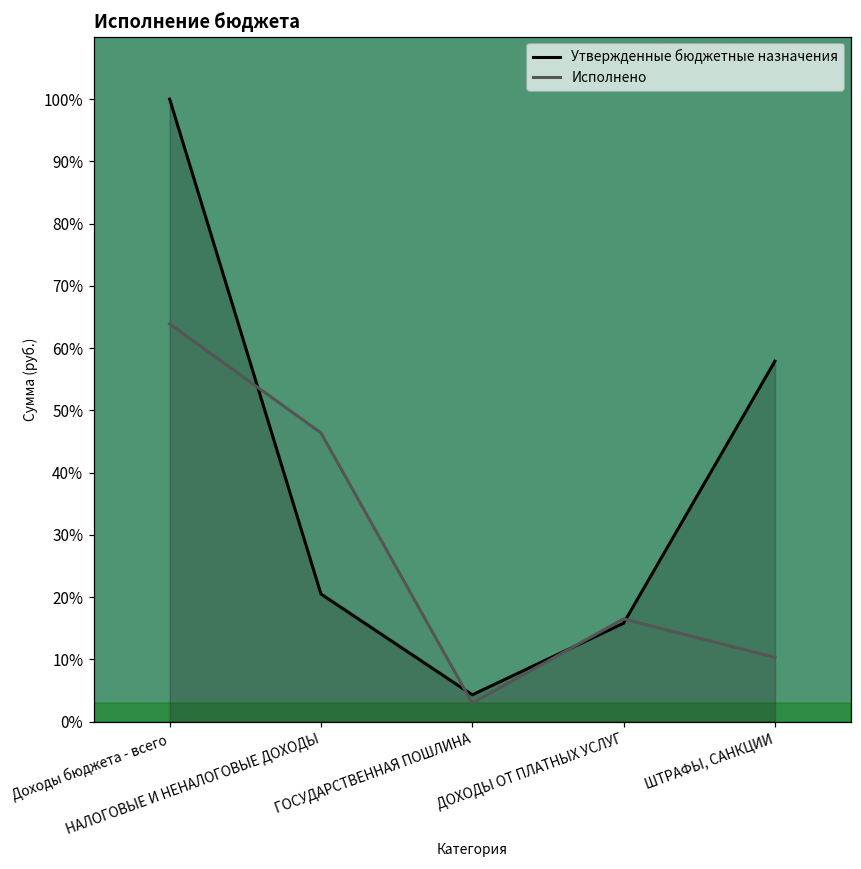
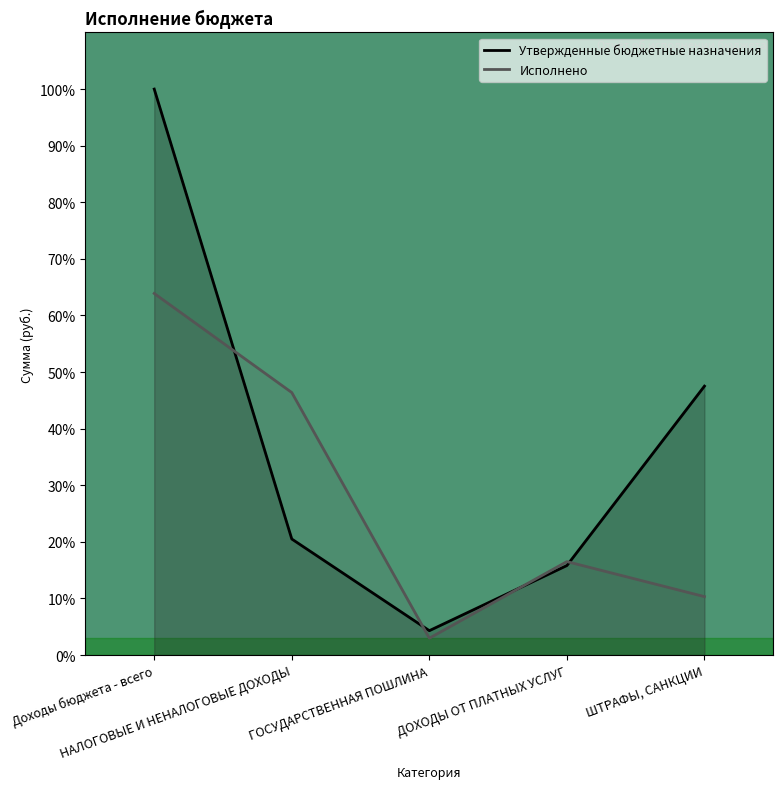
  {
    "Утвержденные бюджетные назначения": {
      "Доходы бюджета - всего": "100%",
      "НАЛОГОВЫЕ И НЕНАЛОГОВЫЕ ДОХОДЫ": "21%",
      "ГОСУДАРСТВЕННАЯ ПОШЛИНА": "4%",
      "ДОХОДЫ ОТ ПЛАТНЫХ УСЛУГ": "16%",
-     "ШТРАФЫ, САНКЦИИ": "58%"
+     "ШТРАФЫ, САНКЦИИ": "48%"
    },
    "Исполнено": {
      "Доходы бюджета - всего": "64%",
      "НАЛОГОВЫЕ И НЕНАЛОГОВЫЕ ДОХОДЫ": "46%",
      "ГОСУДАРСТВЕННАЯ ПОШЛИНА": "3%",
      "ДОХОДЫ ОТ ПЛАТНЫХ УСЛУГ": "17%",
      "ШТРАФЫ, САНКЦИИ": "10%"
    }
  }
